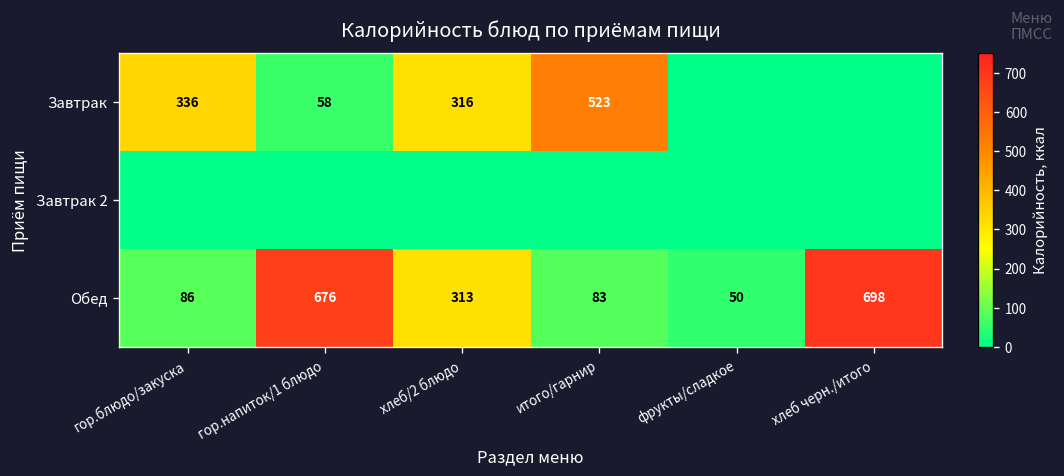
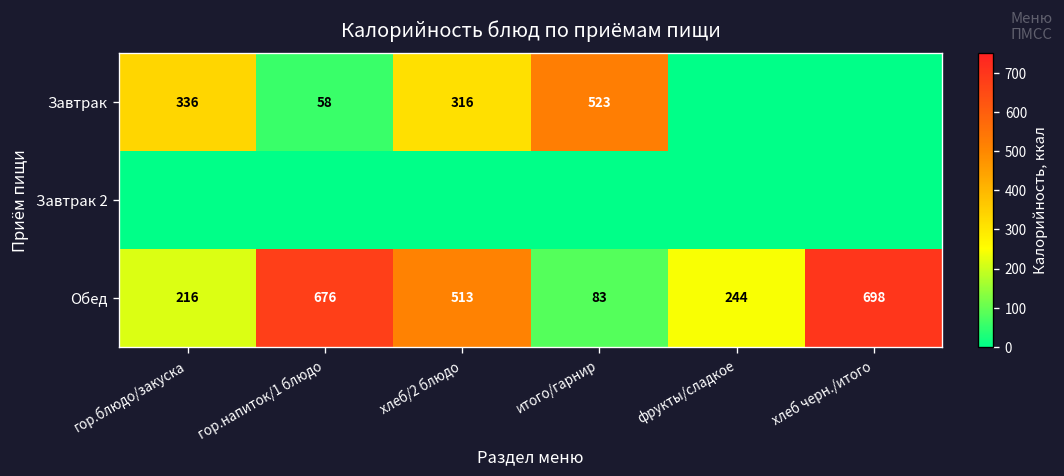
  {
    "Завтрак": {
      "гор.блюдо/закуска": 336,
      "гор.напиток/1 блюдо": 58,
      "хлеб/2 блюдо": 316,
      "итого/гарнир": 523
    },
    "Обед": {
-     "гор.блюдо/закуска": 86,
+     "гор.блюдо/закуска": 216,
      "гор.напиток/1 блюдо": 676,
-     "хлеб/2 блюдо": 313,
+     "хлеб/2 блюдо": 513,
      "итого/гарнир": 83,
-     "фрукты/сладкое": 50,
+     "фрукты/сладкое": 244,
      "хлеб черн./итого": 698
    }
  }
